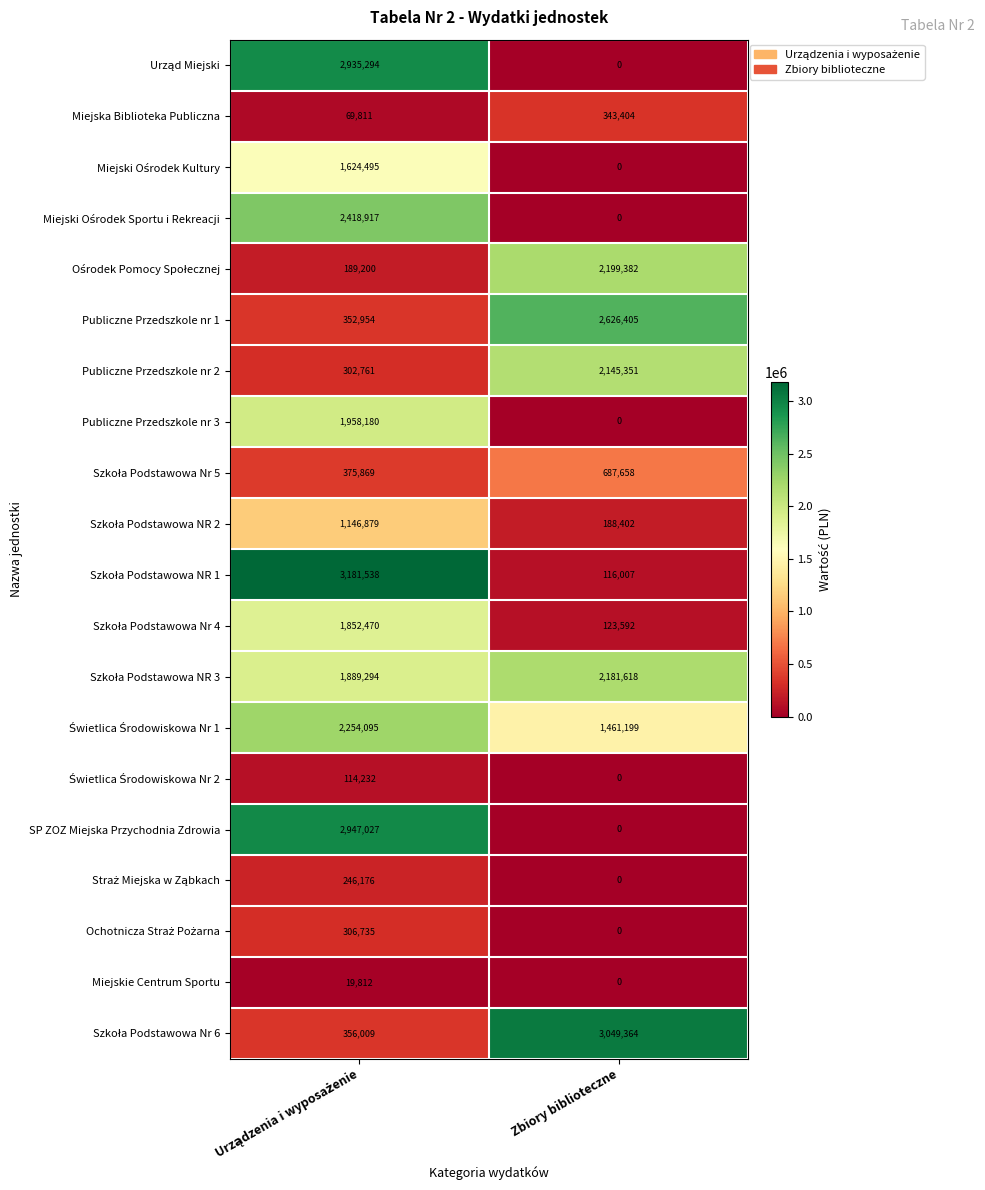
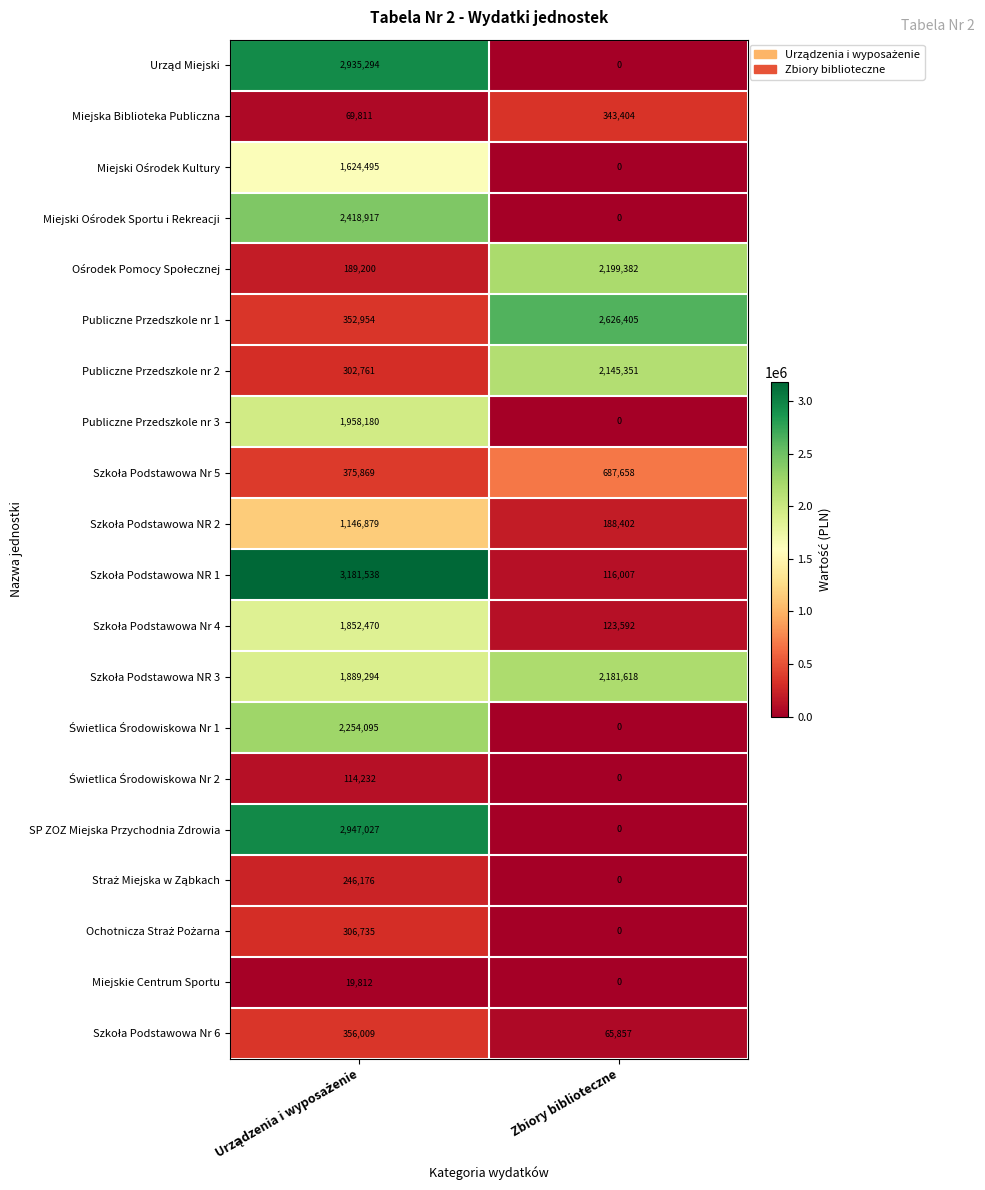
  {
    "Urząd Miejski": {
      "Urządzenia i wyposażenie": "2,935,294",
      "Zbiory biblioteczne": "0"
    },
    "Miejska Biblioteka Publiczna": {
      "Urządzenia i wyposażenie": "69,811",
      "Zbiory biblioteczne": "343,404"
    },
    "Miejski Ośrodek Kultury": {
      "Urządzenia i wyposażenie": "1,624,495",
      "Zbiory biblioteczne": "0"
    },
    "Miejski Ośrodek Sportu i Rekreacji": {
      "Urządzenia i wyposażenie": "2,418,917",
      "Zbiory biblioteczne": "0"
    },
    "Ośrodek Pomocy Społecznej": {
      "Urządzenia i wyposażenie": "189,200",
      "Zbiory biblioteczne": "2,199,382"
    },
    "Publiczne Przedszkole nr 1": {
      "Urządzenia i wyposażenie": "352,954",
      "Zbiory biblioteczne": "2,626,405"
    },
    "Publiczne Przedszkole nr 2": {
      "Urządzenia i wyposażenie": "302,761",
      "Zbiory biblioteczne": "2,145,351"
    },
    "Publiczne Przedszkole nr 3": {
      "Urządzenia i wyposażenie": "1,958,180",
      "Zbiory biblioteczne": "0"
    },
    "Szkoła Podstawowa Nr 5": {
      "Urządzenia i wyposażenie": "375,869",
      "Zbiory biblioteczne": "687,658"
    },
    "Szkoła Podstawowa NR 2": {
      "Urządzenia i wyposażenie": "1,146,879",
      "Zbiory biblioteczne": "188,402"
    },
    "Szkoła Podstawowa NR 1": {
      "Urządzenia i wyposażenie": "3,181,538",
      "Zbiory biblioteczne": "116,007"
    },
    "Szkoła Podstawowa Nr 4": {
      "Urządzenia i wyposażenie": "1,852,470",
      "Zbiory biblioteczne": "123,592"
    },
    "Szkoła Podstawowa NR 3": {
      "Urządzenia i wyposażenie": "1,889,294",
      "Zbiory biblioteczne": "2,181,618"
    },
    "Świetlica Środowiskowa Nr 1": {
      "Urządzenia i wyposażenie": "2,254,095",
-     "Zbiory biblioteczne": "1,461,199"
+     "Zbiory biblioteczne": "0"
    },
    "Świetlica Środowiskowa Nr 2": {
      "Urządzenia i wyposażenie": "114,232",
      "Zbiory biblioteczne": "0"
    },
    "SP ZOZ Miejska Przychodnia Zdrowia": {
      "Urządzenia i wyposażenie": "2,947,027",
      "Zbiory biblioteczne": "0"
    },
    "Straż Miejska w Ząbkach": {
      "Urządzenia i wyposażenie": "246,176",
      "Zbiory biblioteczne": "0"
    },
    "Ochotnicza Straż Pożarna": {
      "Urządzenia i wyposażenie": "306,735",
      "Zbiory biblioteczne": "0"
    },
    "Miejskie Centrum Sportu": {
      "Urządzenia i wyposażenie": "19,812",
      "Zbiory biblioteczne": "0"
    },
    "Szkoła Podstawowa Nr 6": {
      "Urządzenia i wyposażenie": "356,009",
-     "Zbiory biblioteczne": "3,049,364"
+     "Zbiory biblioteczne": "65,857"
    }
  }
